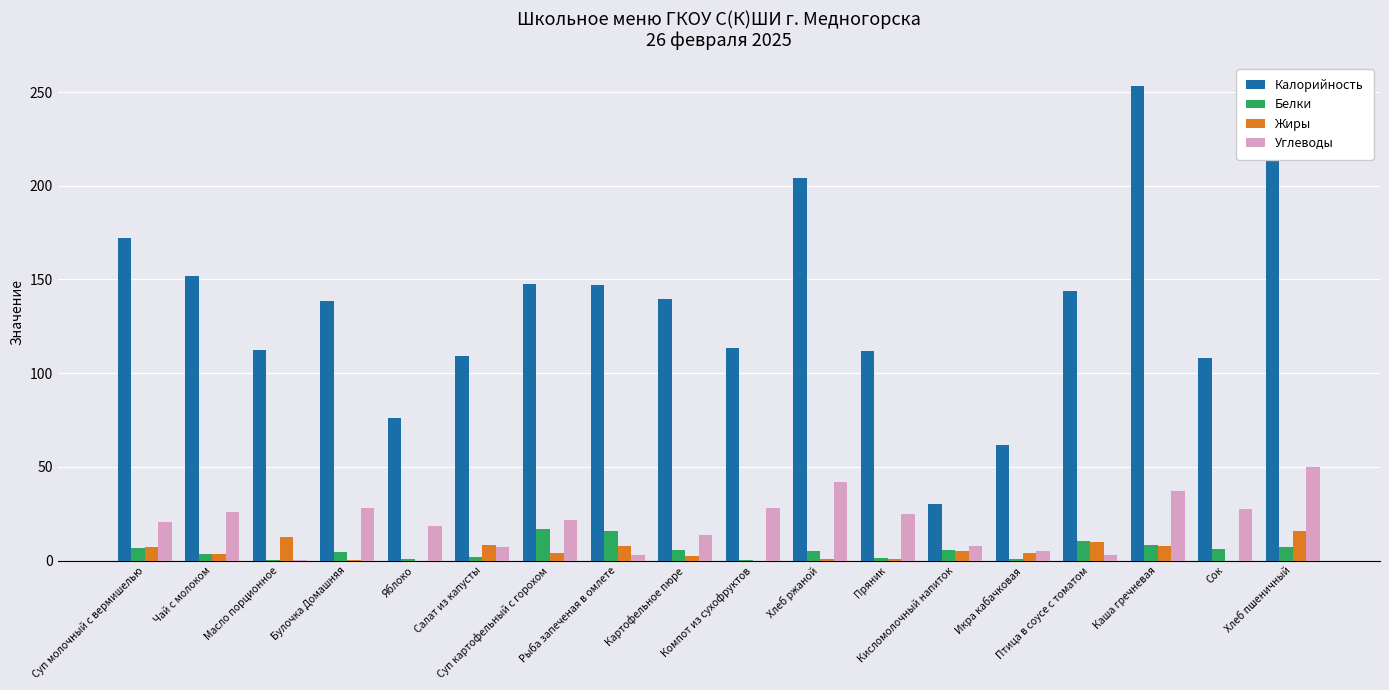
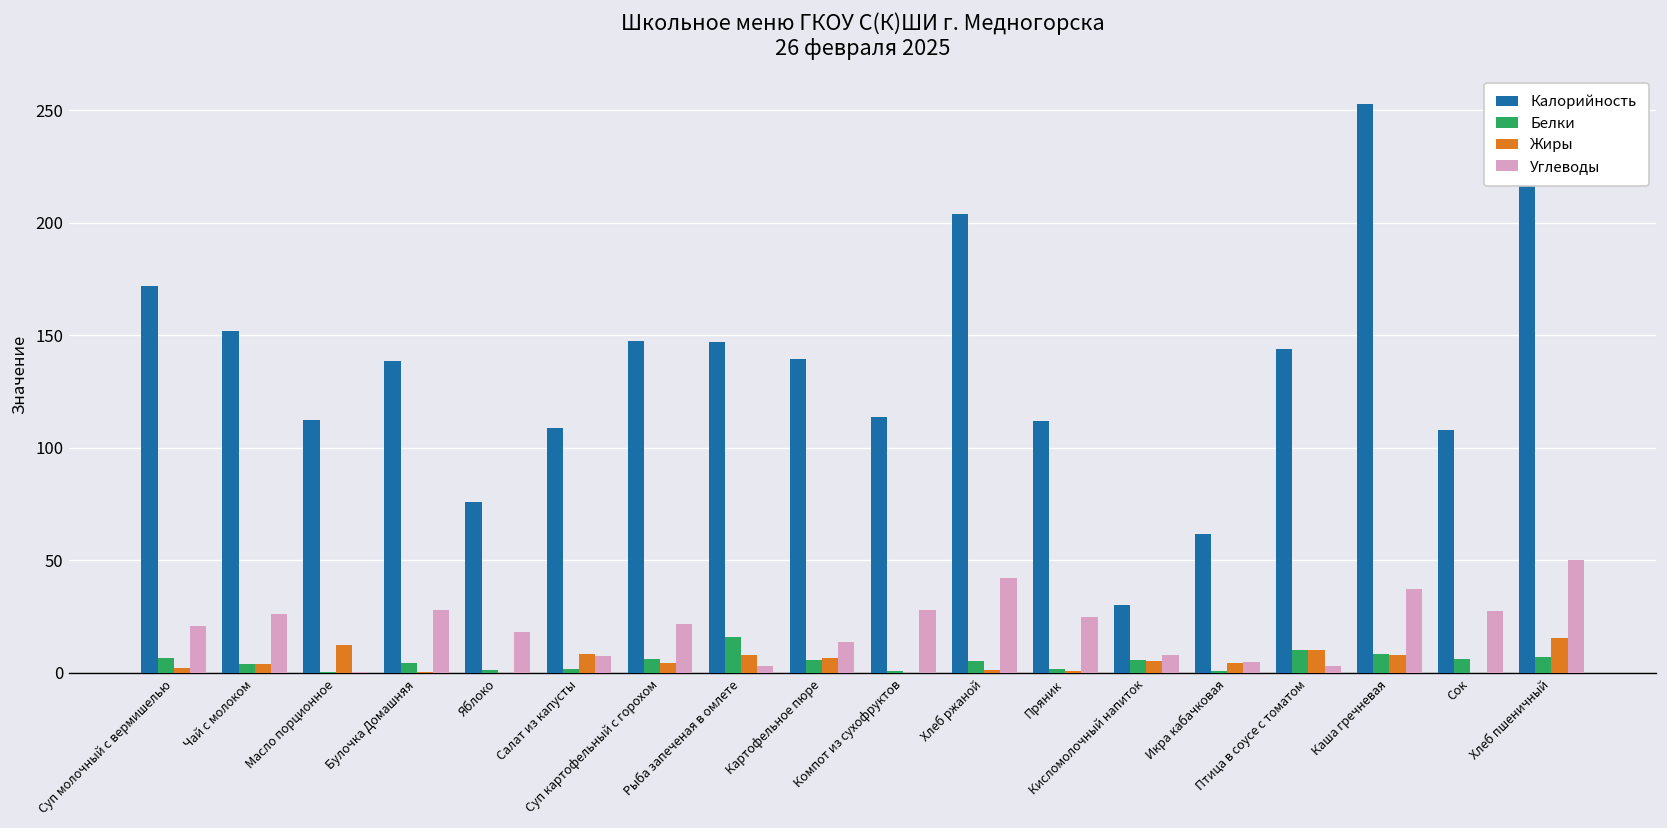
  {
    "Калорийность": {
      "Суп молочный с вермишелью": 172,
      "Чай с молоком": 152,
      "Масло порционное": 112,
      "Булочка Домашняя": 139,
      "Яблоко": 76,
      "Салат из капусты": 109,
      "Суп картофельный с горохом": 148,
      "Рыба запеченая в омлете": 147,
      "Картофельное пюре": 140,
      "Компот из сухофруктов": 114,
      "Хлеб ржаной": 204,
      "Пряник": 112,
      "Кисломолочный напиток": 30,
      "Икра кабачковая": 62,
      "Птица в соусе с томатом": 144,
      "Каша гречневая": 253,
      "Сок": 108
    },
    "Белки": {
      "Суп молочный с вермишелью": 7,
      "Чай с молоком": 4,
      "Булочка Домашняя": 5,
      "Салат из капусты": 2,
-     "Суп картофельный с горохом": 17,
+     "Суп картофельный с горохом": 6,
      "Рыба запеченая в омлете": 16,
      "Картофельное пюре": 6,
      "Хлеб ржаной": 5,
      "Пряник": 2,
      "Кисломолочный напиток": 6,
      "Птица в соусе с томатом": 10,
      "Каша гречневая": 9,
      "Сок": 6,
      "Хлеб пшеничный": 7
    },
    "Жиры": {
-     "Суп молочный с вермишелью": 7,
+     "Суп молочный с вермишелью": 2,
      "Чай с молоком": 4,
      "Масло порционное": 12,
      "Яблоко": 0,
      "Салат из капусты": 8,
      "Суп картофельный с горохом": 4,
      "Рыба запеченая в омлете": 8,
-     "Картофельное пюре": 2,
+     "Картофельное пюре": 7,
      "Компот из сухофруктов": 0,
      "Кисломолочный напиток": 5,
      "Икра кабачковая": 4,
      "Птица в соусе с томатом": 10,
      "Каша гречневая": 8,
      "Сок": 0,
      "Хлеб пшеничный": 16
    },
    "Углеводы": {
      "Суп молочный с вермишелью": 21,
      "Чай с молоком": 26,
      "Булочка Домашняя": 28,
      "Яблоко": 18,
      "Салат из капусты": 7,
      "Суп картофельный с горохом": 22,
      "Рыба запеченая в омлете": 3,
      "Картофельное пюре": 14,
      "Компот из сухофруктов": 28,
      "Хлеб ржаной": 42,
      "Пряник": 25,
      "Кисломолочный напиток": 8,
      "Икра кабачковая": 5,
      "Птица в соусе с томатом": 3,
      "Каша гречневая": 37,
      "Сок": 28,
      "Хлеб пшеничный": 50
    }
  }
